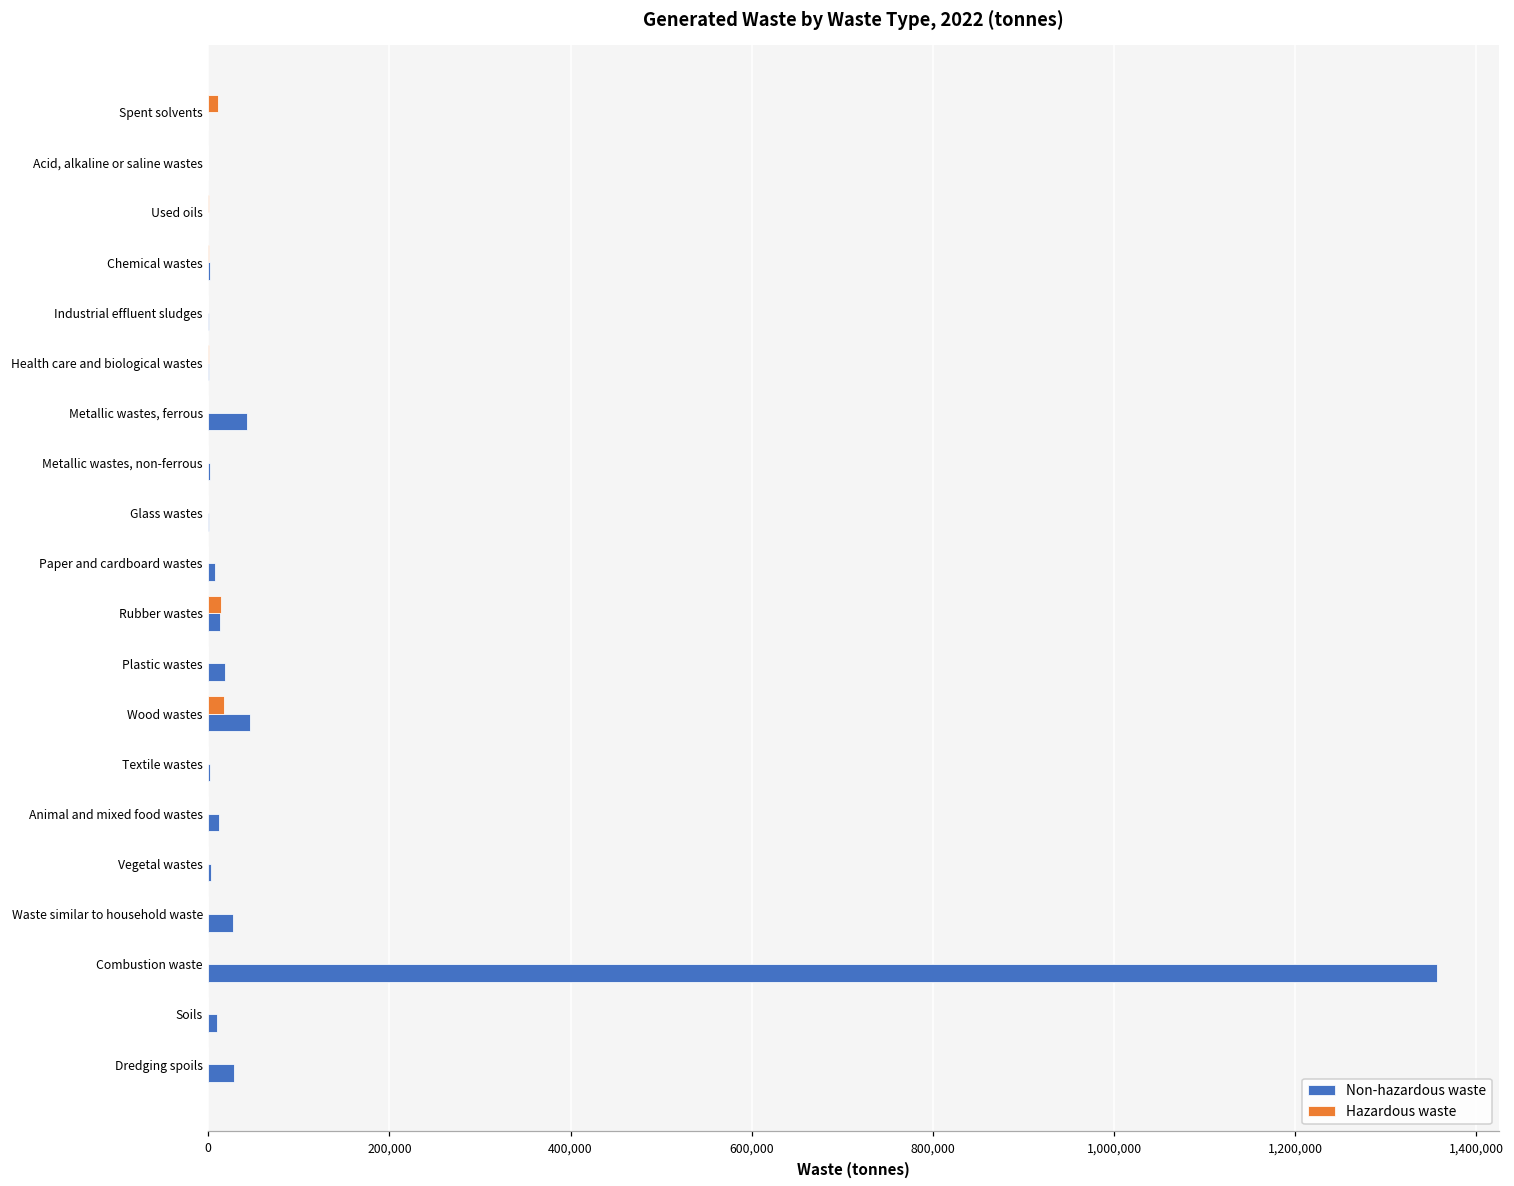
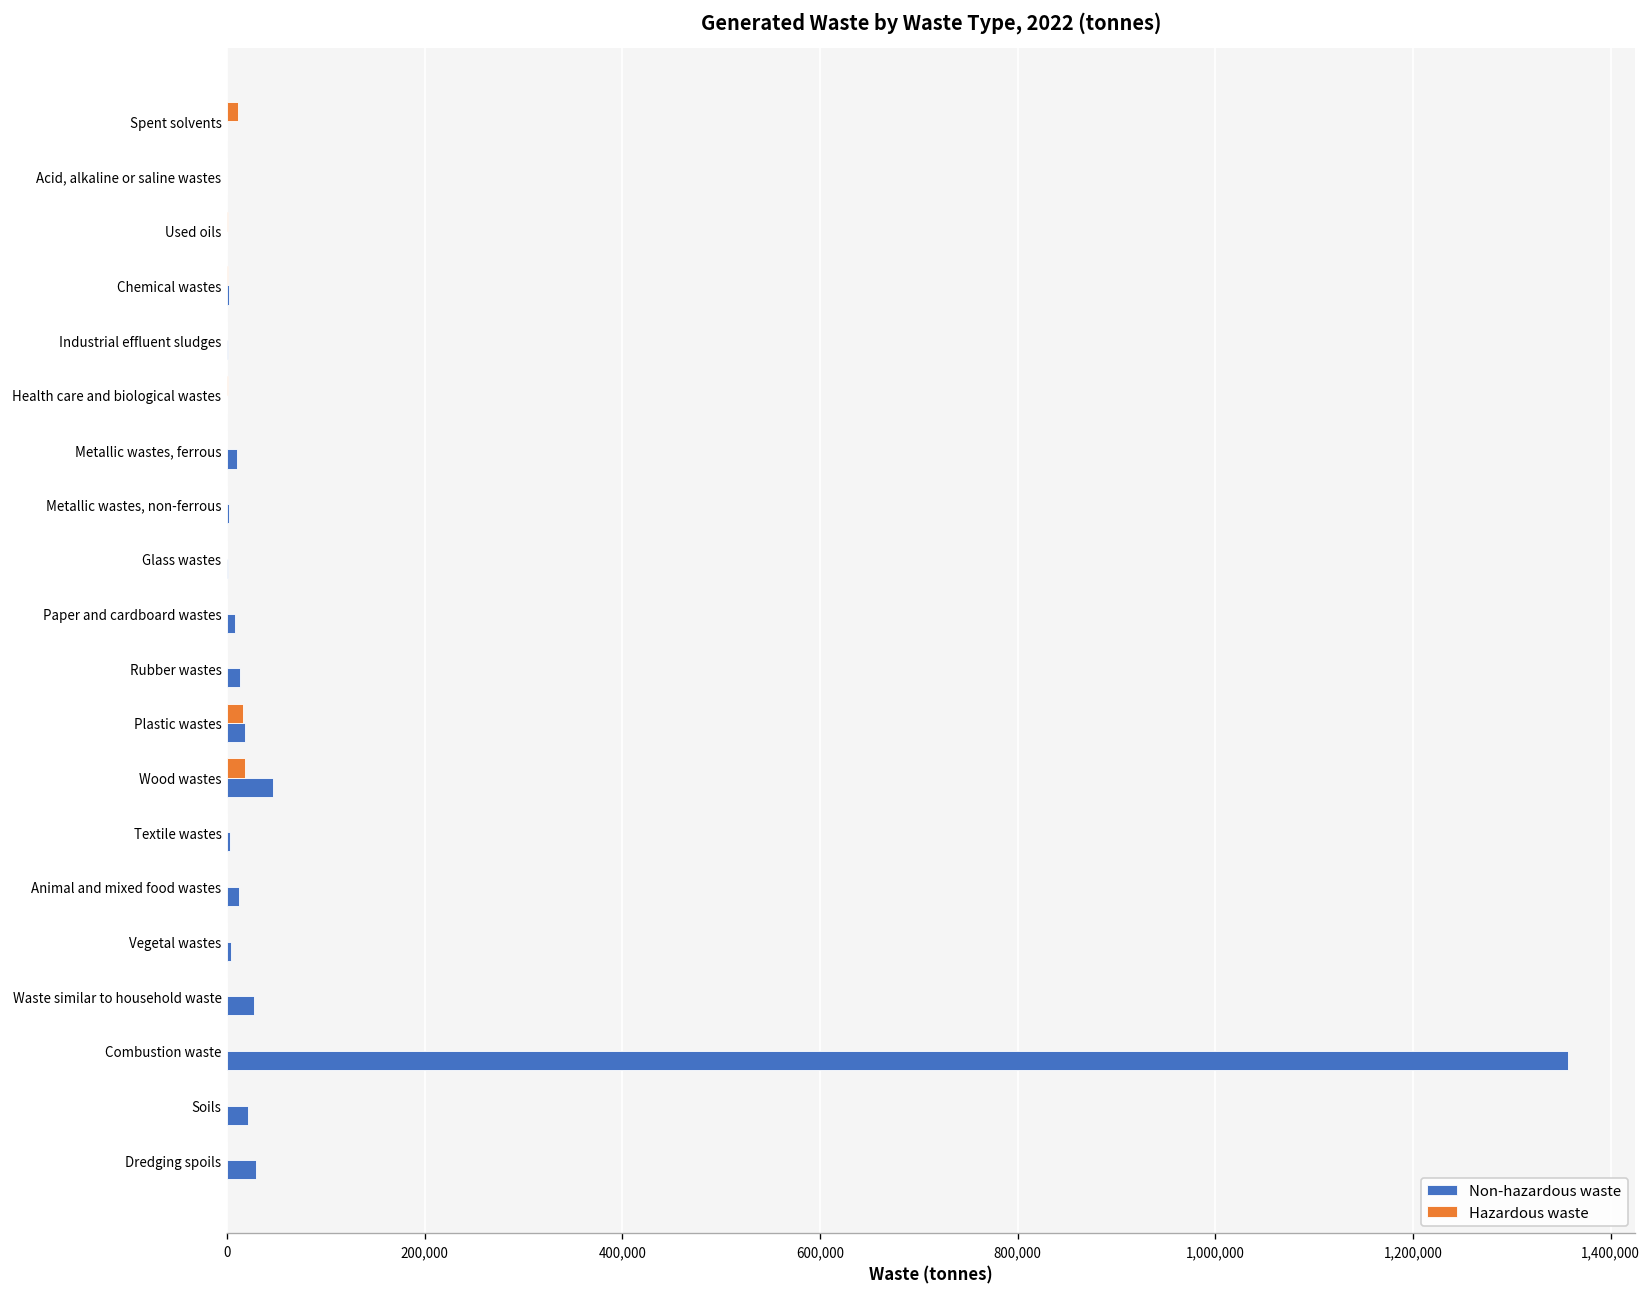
  {
    "Non-hazardous waste": {
      "Spent solvents": "0",
      "Acid, alkaline or saline wastes": "0",
      "Used oils": "0",
-     "Metallic wastes, ferrous": "40,000",
+     "Metallic wastes, ferrous": "10,000",
      "Paper and cardboard wastes": "10,000",
      "Rubber wastes": "10,000",
      "Plastic wastes": "20,000",
      "Wood wastes": "50,000",
      "Animal and mixed food wastes": "10,000",
      "Vegetal wastes": "0",
      "Waste similar to household waste": "30,000",
      "Combustion waste": "1,360,000",
-     "Soils": "10,000",
+     "Soils": "20,000",
      "Dredging spoils": "30,000"
    },
    "Hazardous waste": {
      "Spent solvents": "10,000",
      "Metallic wastes, ferrous": "0",
      "Metallic wastes, non-ferrous": "0",
      "Glass wastes": "0",
      "Paper and cardboard wastes": "0",
-     "Rubber wastes": "10,000",
-     "Plastic wastes": "0",
+     "Rubber wastes": "0",
+     "Plastic wastes": "20,000",
      "Wood wastes": "20,000",
      "Textile wastes": "0",
      "Animal and mixed food wastes": "0",
      "Vegetal wastes": "0",
      "Waste similar to household waste": "0",
      "Soils": "0",
      "Dredging spoils": "0"
    }
  }
